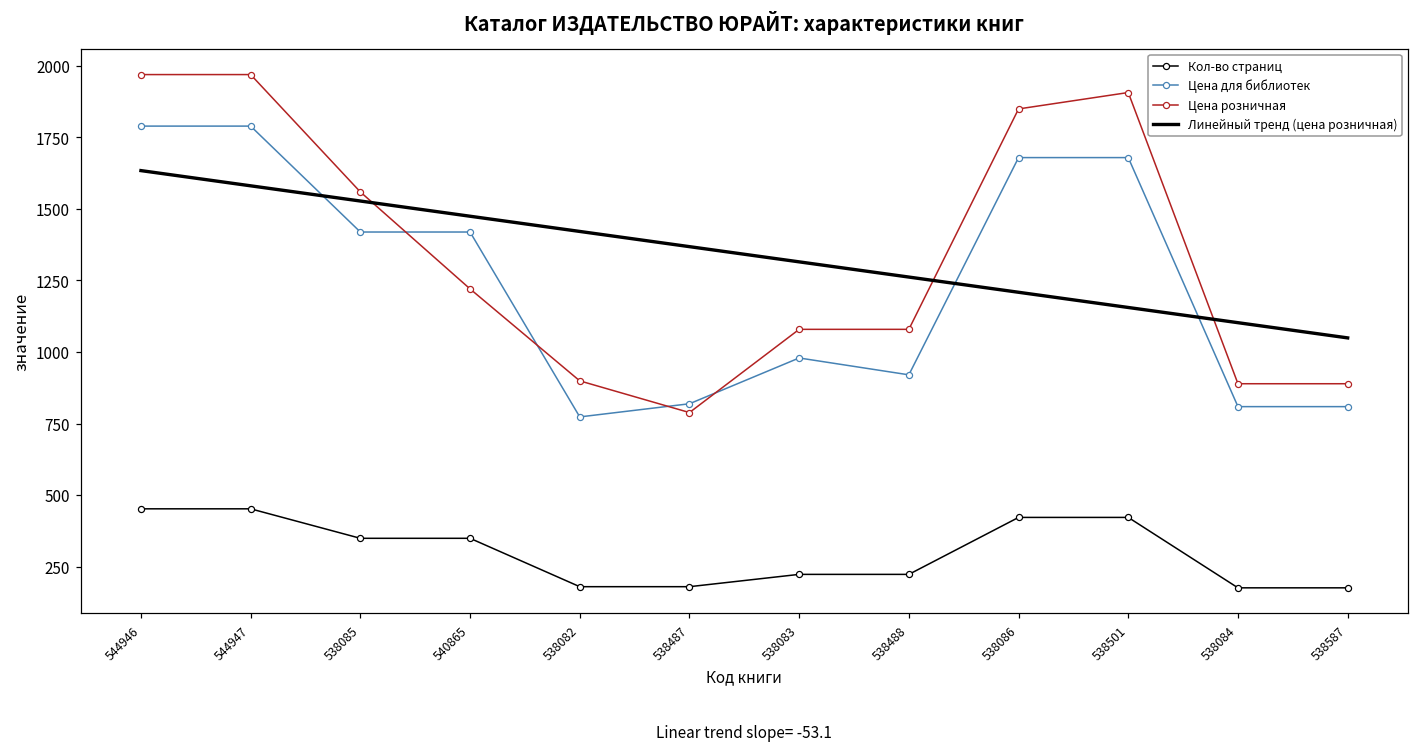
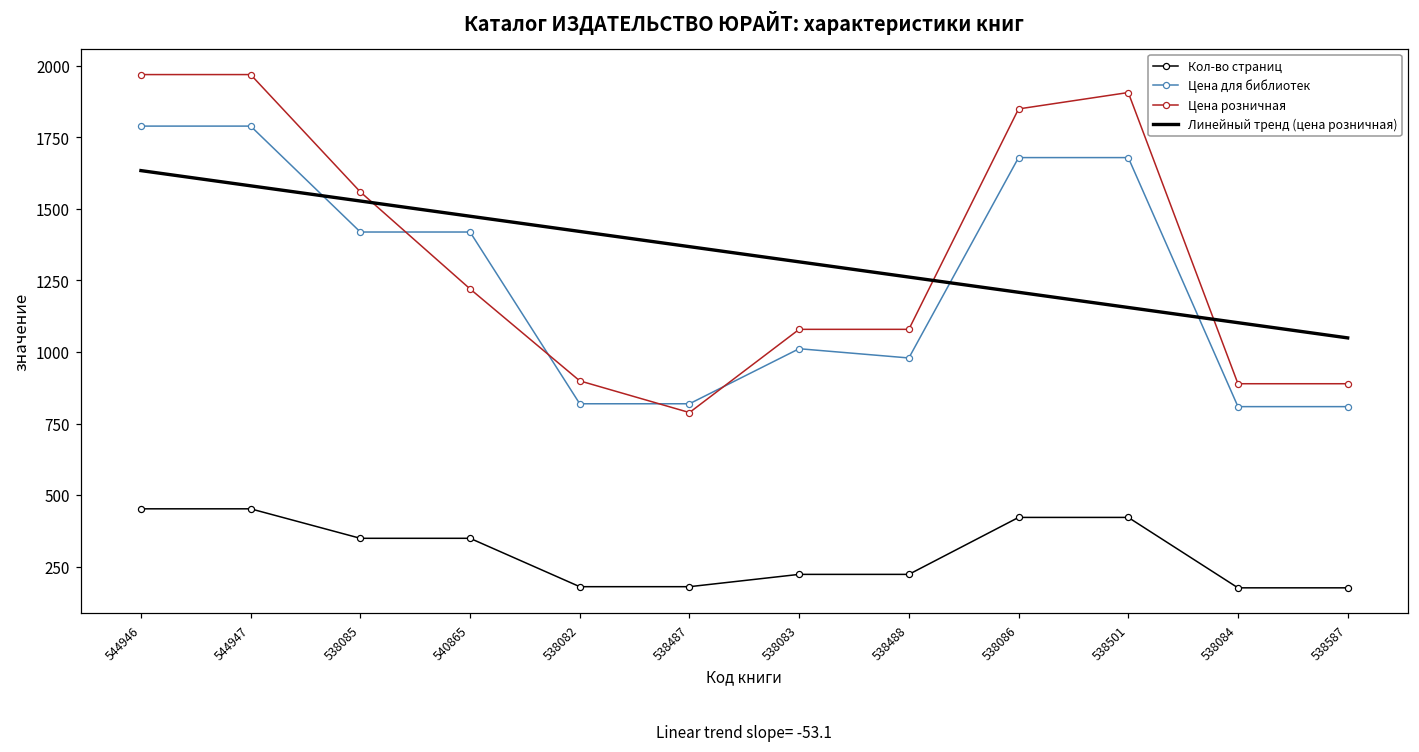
  {
    "Цена для библиотек": {
      "544946": 1790,
      "544947": 1790,
      "538085": 1420,
      "540865": 1420,
-     "538082": 770,
+     "538082": 820,
      "538487": 820,
-     "538083": 980,
-     "538488": 920,
+     "538083": 1010,
+     "538488": 980,
      "538086": 1680,
      "538501": 1680,
      "538084": 810,
      "538587": 810
    },
    "Цена розничная": {
      "544946": 1970,
      "544947": 1970,
      "538085": 1560,
      "540865": 1220,
      "538082": 900,
      "538487": 790,
      "538083": 1080,
      "538488": 1080,
      "538086": 1850,
      "538501": 1910,
      "538084": 890,
      "538587": 890
    }
  }
